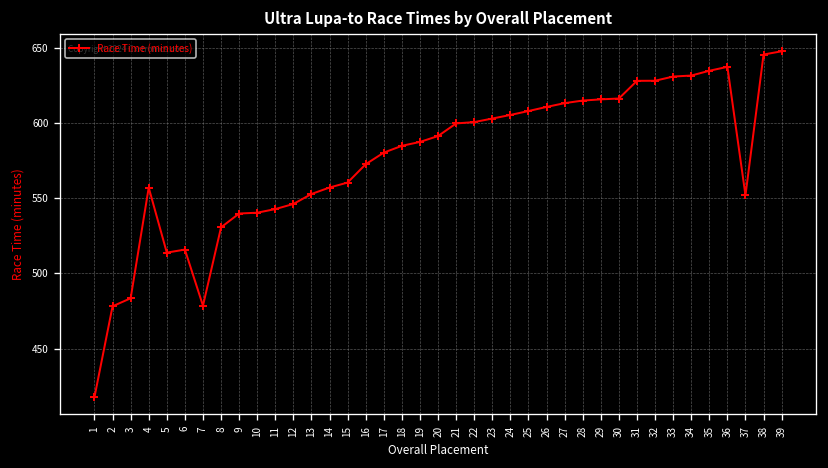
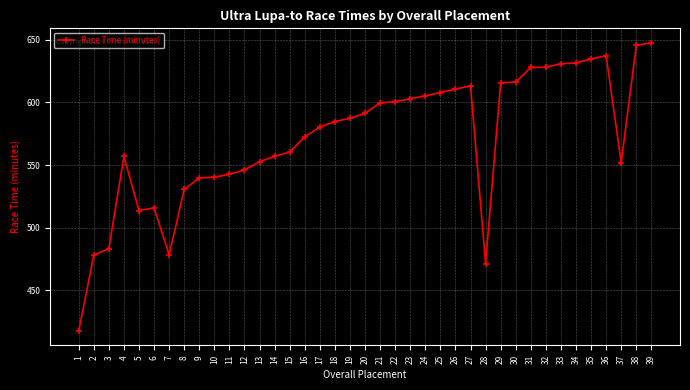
  {
    "1": 418,
    "2": 478,
    "3": 483,
    "4": 557,
    "5": 514,
    "6": 516,
    "7": 478,
    "8": 531,
    "9": 540,
    "10": 540,
    "11": 543,
    "12": 546,
    "13": 553,
    "14": 557,
    "15": 560,
    "16": 573,
    "17": 580,
    "18": 585,
    "19": 587,
    "20": 591,
    "21": 600,
    "22": 601,
    "23": 603,
    "24": 605,
    "25": 608,
    "26": 611,
    "27": 613,
-   "28": 615,
+   "28": 472,
    "29": 616,
    "30": 616,
    "31": 628,
    "32": 628,
    "33": 631,
    "34": 632,
    "35": 635,
    "36": 637,
    "37": 552,
    "38": 646,
    "39": 648
  }
